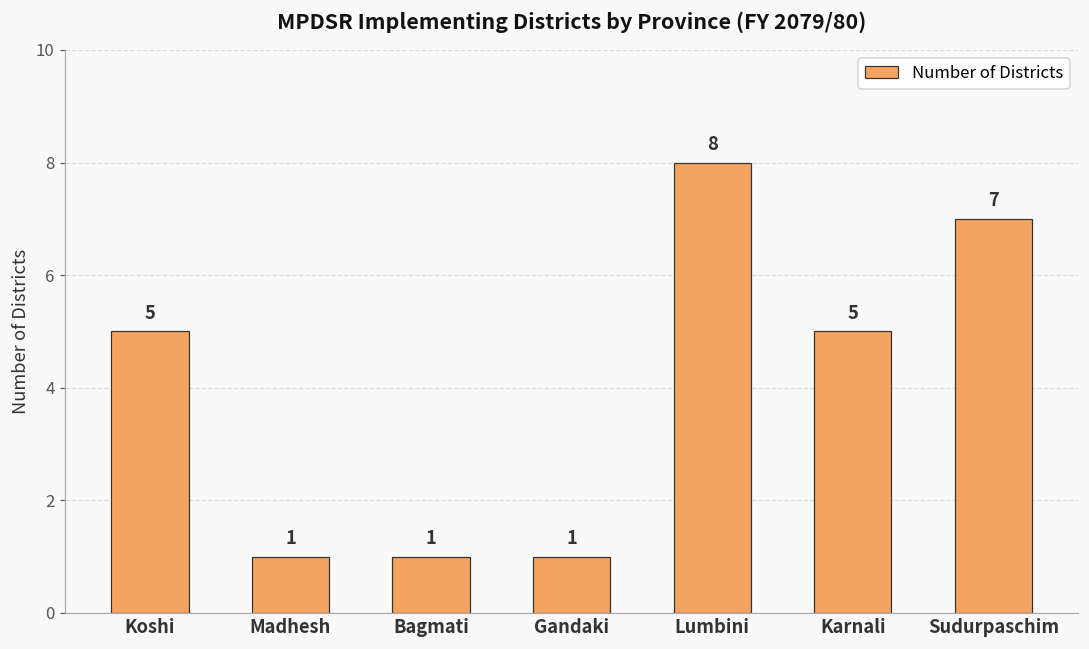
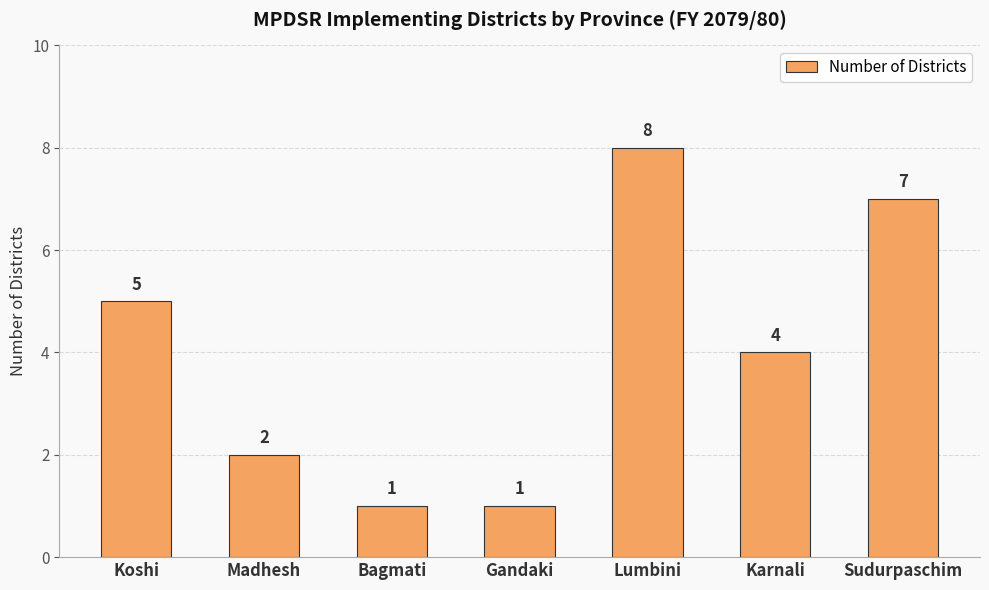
  {
    "Koshi": 5,
-   "Madhesh": 1,
+   "Madhesh": 2,
    "Bagmati": 1,
    "Gandaki": 1,
    "Lumbini": 8,
-   "Karnali": 5,
+   "Karnali": 4,
    "Sudurpaschim": 7
  }
